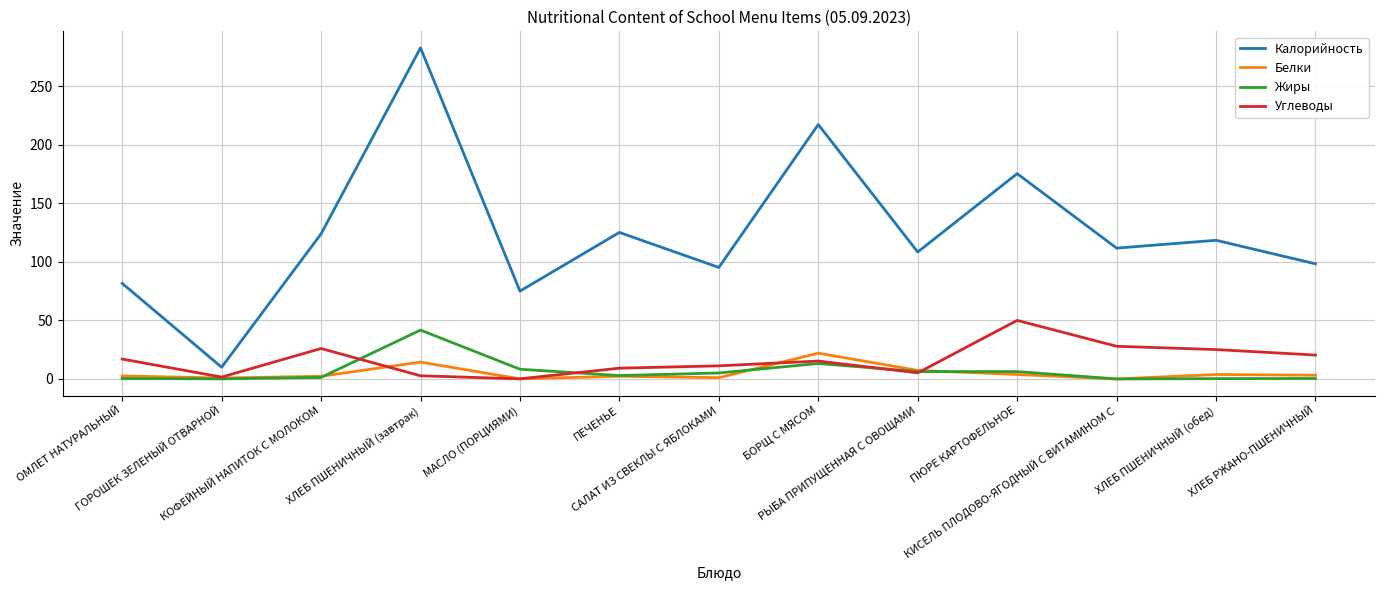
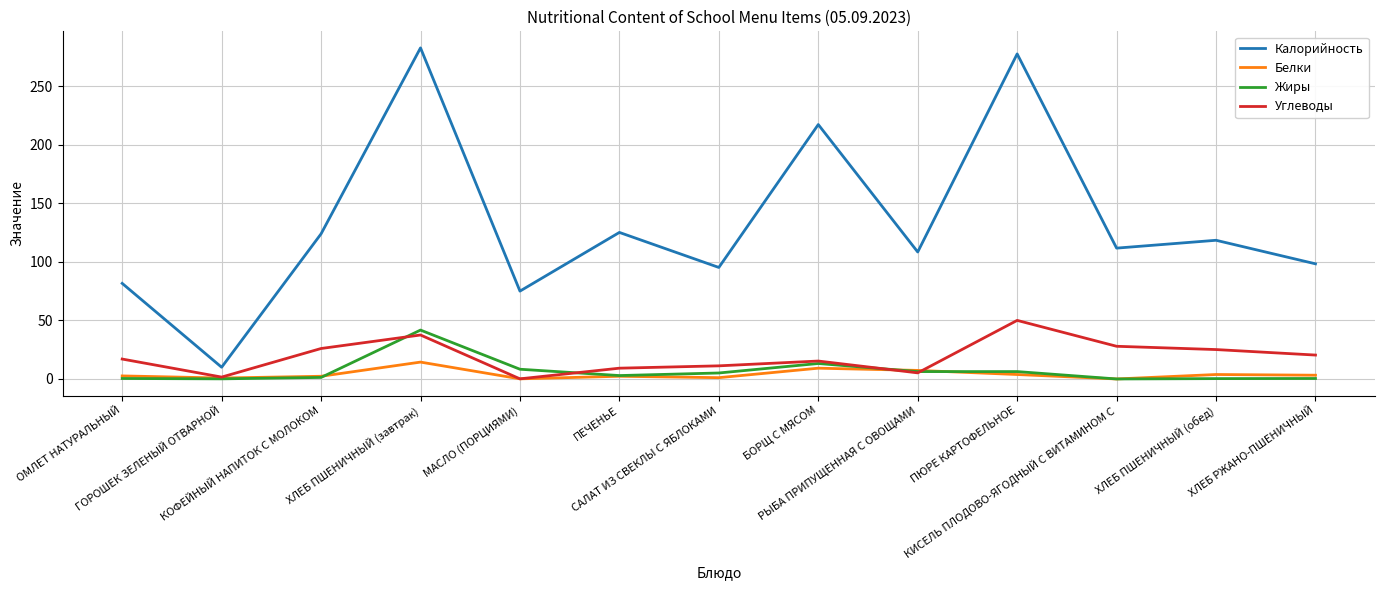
  {
    "Калорийность": {
      "ОМЛЕТ НАТУРАЛЬНЫЙ": 82,
      "ГОРОШЕК ЗЕЛЕНЫЙ ОТВАРНОЙ": 10,
      "КОФЕЙНЫЙ НАПИТОК С МОЛОКОМ": 124,
      "ХЛЕБ ПШЕНИЧНЫЙ (завтрак)": 283,
      "МАСЛО (ПОРЦИЯМИ)": 75,
      "ПЕЧЕНЬЕ": 125,
      "САЛАТ ИЗ СВЕКЛЫ С ЯБЛОКАМИ": 95,
      "БОРЩ С МЯСОМ": 217,
      "РЫБА ПРИПУЩЕННАЯ С ОВОЩАМИ": 108,
-     "ПЮРЕ КАРТОФЕЛЬНОЕ": 175,
+     "ПЮРЕ КАРТОФЕЛЬНОЕ": 278,
      "КИСЕЛЬ ПЛОДОВО-ЯГОДНЫЙ С ВИТАМИНОМ С": 112,
      "ХЛЕБ ПШЕНИЧНЫЙ (обед)": 118,
      "ХЛЕБ РЖАНО-ПШЕНИЧНЫЙ": 98
    },
    "Белки": {
      "ОМЛЕТ НАТУРАЛЬНЫЙ": 3,
      "ХЛЕБ ПШЕНИЧНЫЙ (завтрак)": 14,
      "САЛАТ ИЗ СВЕКЛЫ С ЯБЛОКАМИ": 1,
-     "БОРЩ С МЯСОМ": 22,
+     "БОРЩ С МЯСОМ": 9,
      "ПЮРЕ КАРТОФЕЛЬНОЕ": 4,
      "ХЛЕБ ПШЕНИЧНЫЙ (обед)": 4,
      "ХЛЕБ РЖАНО-ПШЕНИЧНЫЙ": 3
    },
    "Жиры": {
      "ОМЛЕТ НАТУРАЛЬНЫЙ": 0,
      "ХЛЕБ ПШЕНИЧНЫЙ (завтрак)": 42,
      "МАСЛО (ПОРЦИЯМИ)": 8,
      "САЛАТ ИЗ СВЕКЛЫ С ЯБЛОКАМИ": 5,
      "ПЮРЕ КАРТОФЕЛЬНОЕ": 6,
      "ХЛЕБ ПШЕНИЧНЫЙ (обед)": 0,
      "ХЛЕБ РЖАНО-ПШЕНИЧНЫЙ": 0
    },
    "Углеводы": {
      "ОМЛЕТ НАТУРАЛЬНЫЙ": 17,
      "КОФЕЙНЫЙ НАПИТОК С МОЛОКОМ": 26,
-     "ХЛЕБ ПШЕНИЧНЫЙ (завтрак)": 3,
+     "ХЛЕБ ПШЕНИЧНЫЙ (завтрак)": 38,
      "ПЕЧЕНЬЕ": 9,
      "САЛАТ ИЗ СВЕКЛЫ С ЯБЛОКАМИ": 11,
      "ПЮРЕ КАРТОФЕЛЬНОЕ": 50,
      "КИСЕЛЬ ПЛОДОВО-ЯГОДНЫЙ С ВИТАМИНОМ С": 28,
      "ХЛЕБ ПШЕНИЧНЫЙ (обед)": 25,
      "ХЛЕБ РЖАНО-ПШЕНИЧНЫЙ": 20
    }
  }
